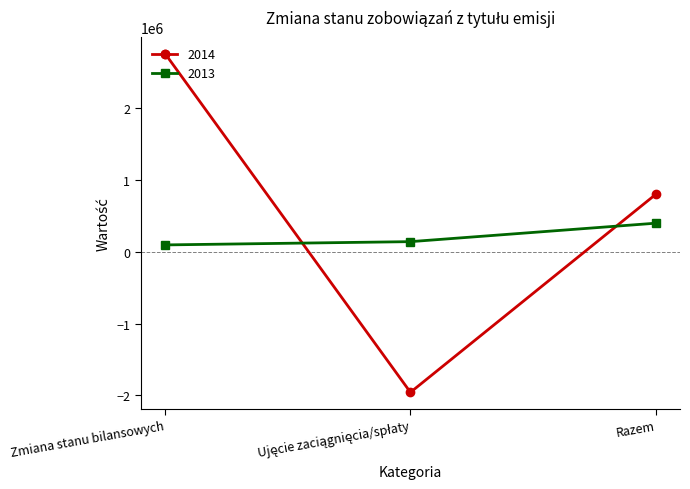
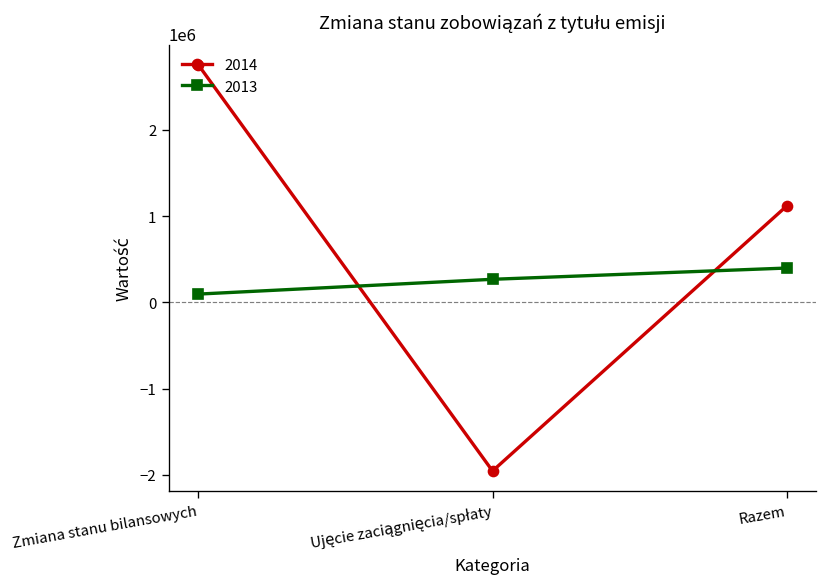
  {
    "2014": {
      "Zmiana stanu bilansowych": 2800000,
      "Ujęcie zaciągnięcia/spłaty": -2000000,
-     "Razem": 800000
+     "Razem": 1100000
    },
    "2013": {
      "Zmiana stanu bilansowych": 100000,
-     "Ujęcie zaciągnięcia/spłaty": 100000,
+     "Ujęcie zaciągnięcia/spłaty": 300000,
      "Razem": 400000
    }
  }
